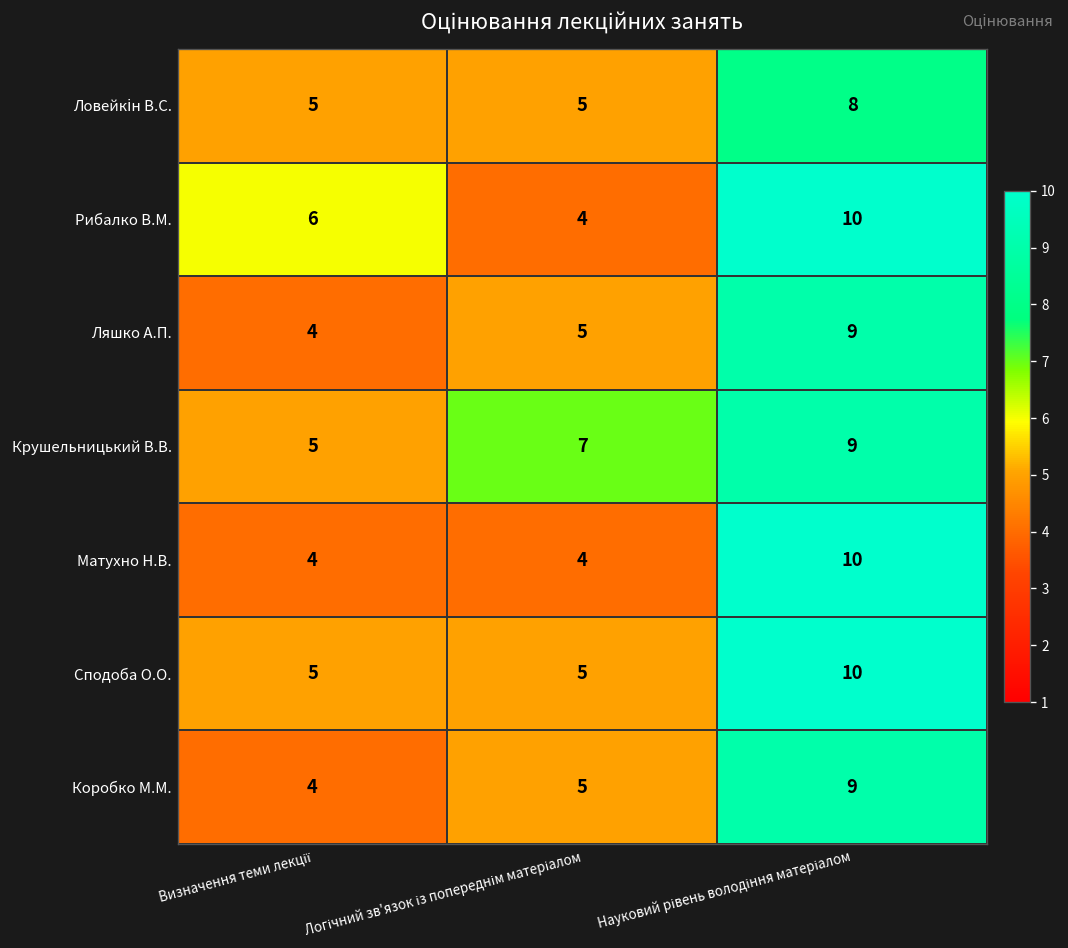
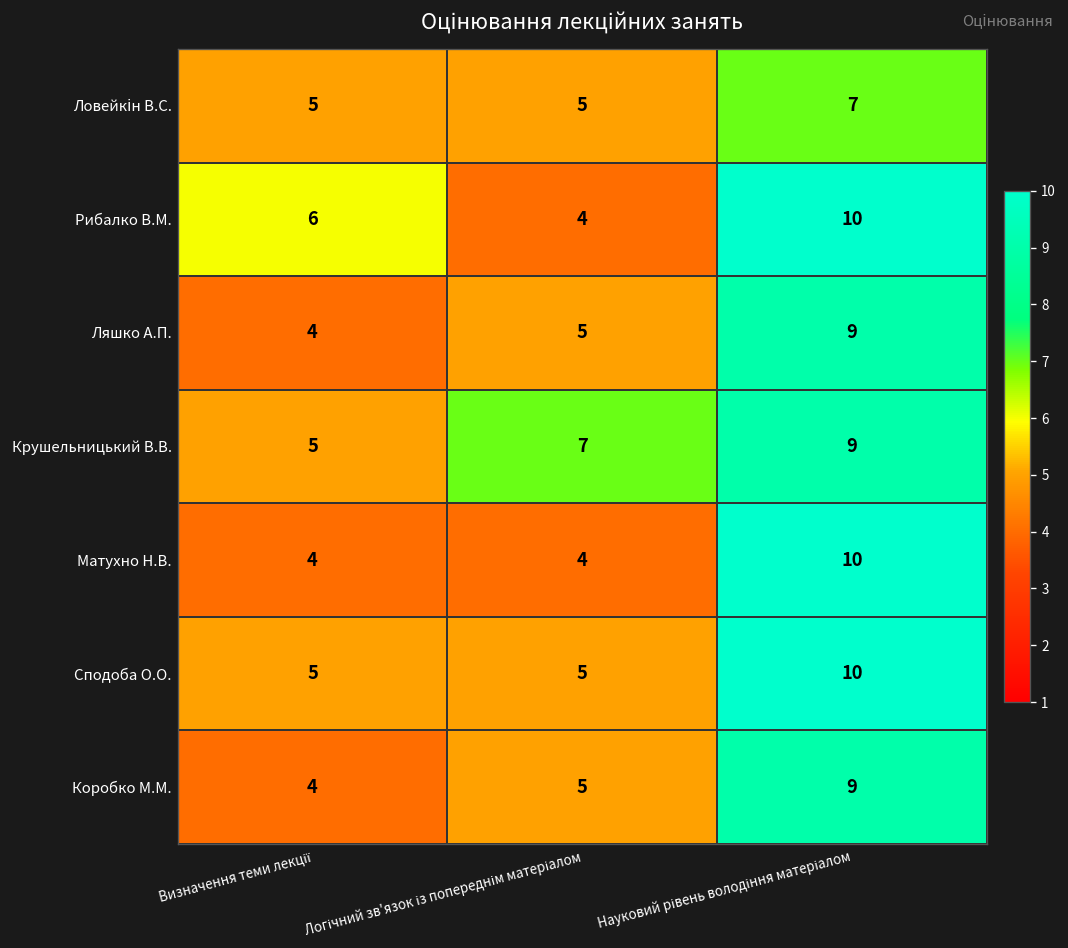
  {
    "Ловейкін В.С.": {
      "Визначення теми лекції": 5,
      "Логічний зв'язок із попереднім матеріалом": 5,
-     "Науковий рівень володіння матеріалом": 8
+     "Науковий рівень володіння матеріалом": 7
    },
    "Рибалко В.М.": {
      "Визначення теми лекції": 6,
      "Логічний зв'язок із попереднім матеріалом": 4,
      "Науковий рівень володіння матеріалом": 10
    },
    "Ляшко А.П.": {
      "Визначення теми лекції": 4,
      "Логічний зв'язок із попереднім матеріалом": 5,
      "Науковий рівень володіння матеріалом": 9
    },
    "Крушельницький В.В.": {
      "Визначення теми лекції": 5,
      "Логічний зв'язок із попереднім матеріалом": 7,
      "Науковий рівень володіння матеріалом": 9
    },
    "Матухно Н.В.": {
      "Визначення теми лекції": 4,
      "Логічний зв'язок із попереднім матеріалом": 4,
      "Науковий рівень володіння матеріалом": 10
    },
    "Сподоба О.О.": {
      "Визначення теми лекції": 5,
      "Логічний зв'язок із попереднім матеріалом": 5,
      "Науковий рівень володіння матеріалом": 10
    },
    "Коробко М.М.": {
      "Визначення теми лекції": 4,
      "Логічний зв'язок із попереднім матеріалом": 5,
      "Науковий рівень володіння матеріалом": 9
    }
  }
